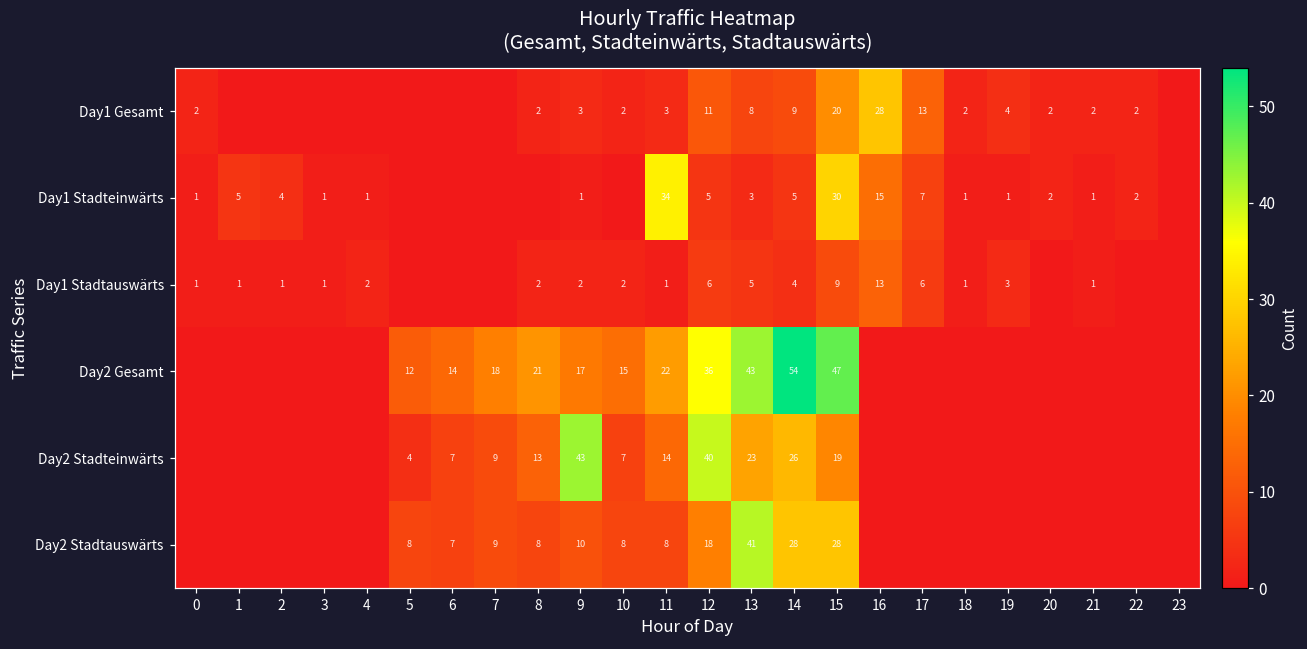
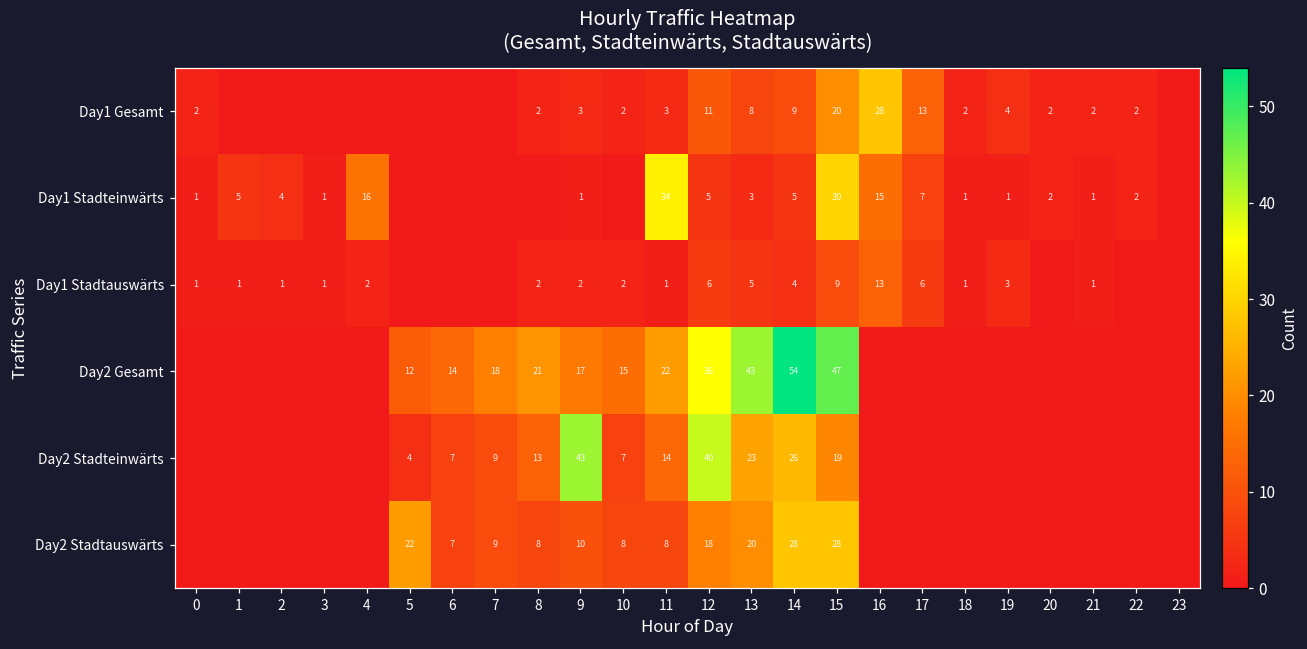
  {
    "Day1 Gesamt": {
      "0": 2,
      "8": 2,
      "9": 3,
      "10": 2,
      "11": 3,
      "12": 11,
      "13": 8,
      "14": 9,
      "15": 20,
      "16": 28,
      "17": 13,
      "18": 2,
      "19": 4,
      "20": 2,
      "21": 2,
      "22": 2
    },
    "Day1 Stadteinwärts": {
      "0": 1,
      "1": 5,
      "2": 4,
      "3": 1,
-     "4": 1,
+     "4": 16,
      "9": 1,
      "11": 34,
      "12": 5,
      "13": 3,
      "14": 5,
      "15": 30,
      "16": 15,
      "17": 7,
      "18": 1,
      "19": 1,
      "20": 2,
      "21": 1,
      "22": 2
    },
    "Day1 Stadtauswärts": {
      "0": 1,
      "1": 1,
      "2": 1,
      "3": 1,
      "4": 2,
      "8": 2,
      "9": 2,
      "10": 2,
      "11": 1,
      "12": 6,
      "13": 5,
      "14": 4,
      "15": 9,
      "16": 13,
      "17": 6,
      "18": 1,
      "19": 3,
      "21": 1
    },
    "Day2 Gesamt": {
      "5": 12,
      "6": 14,
      "7": 18,
      "8": 21,
      "9": 17,
      "10": 15,
      "11": 22,
      "12": 36,
      "13": 43,
      "14": 54,
      "15": 47
    },
    "Day2 Stadteinwärts": {
      "5": 4,
      "6": 7,
      "7": 9,
      "8": 13,
      "9": 43,
      "10": 7,
      "11": 14,
      "12": 40,
      "13": 23,
      "14": 26,
      "15": 19
    },
    "Day2 Stadtauswärts": {
-     "5": 8,
+     "5": 22,
      "6": 7,
      "7": 9,
      "8": 8,
      "9": 10,
      "10": 8,
      "11": 8,
      "12": 18,
-     "13": 41,
+     "13": 20,
      "14": 28,
      "15": 28
    }
  }
